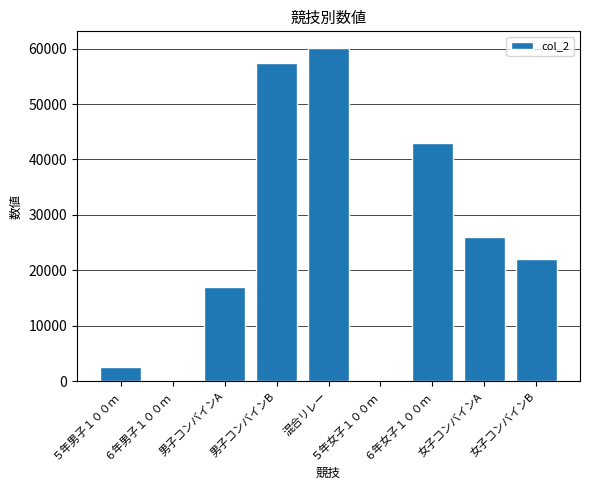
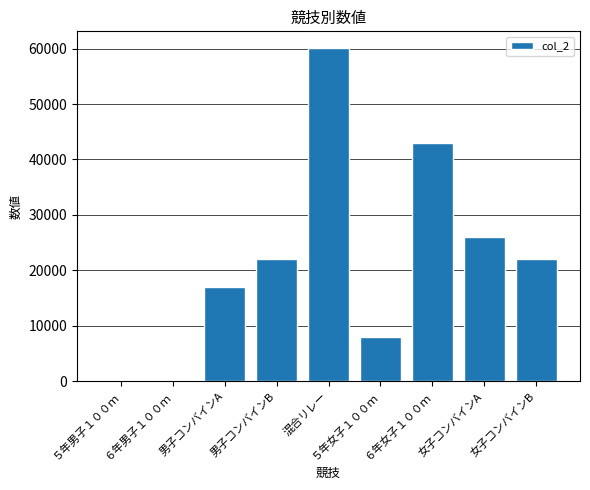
  {
-   "５年男子１００ｍ": 3000,
+   "５年男子１００ｍ": 0,
    "男子コンバインA": 17000,
-   "男子コンバインB": 57000,
+   "男子コンバインB": 22000,
    "混合リレー": 60000,
-   "５年女子１００ｍ": 0,
+   "５年女子１００ｍ": 8000,
    "６年女子１００ｍ": 43000,
    "女子コンバインA": 26000,
    "女子コンバインB": 22000
  }
